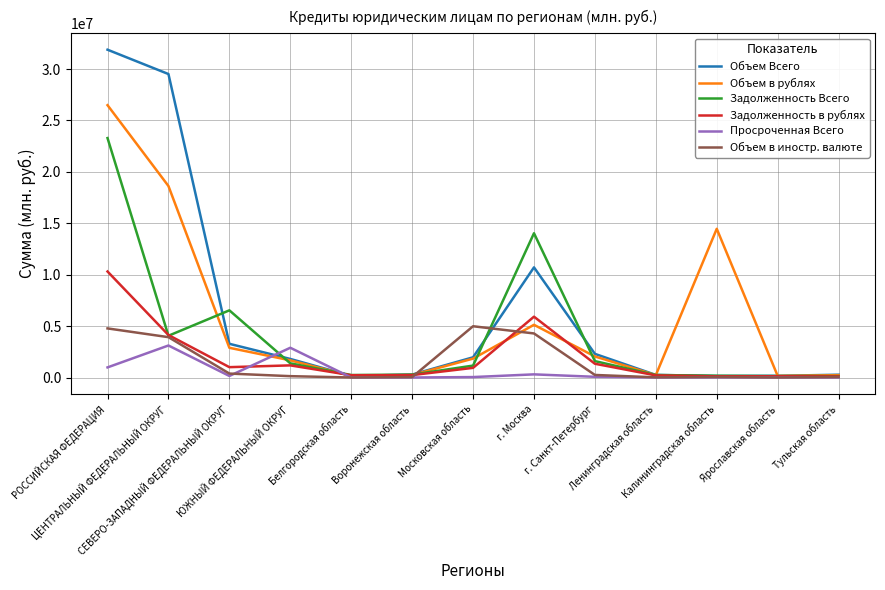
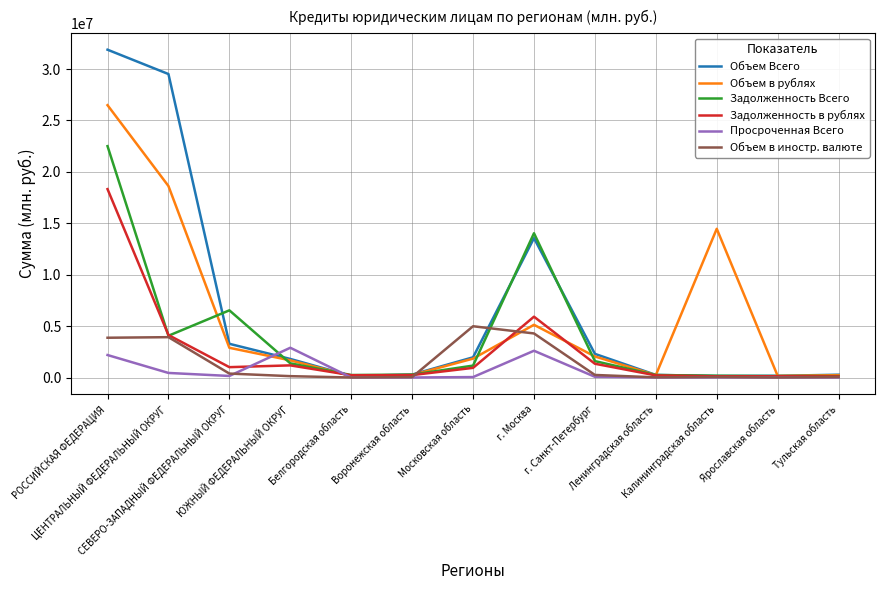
  {
    "Объем Всего": {
      "РОССИЙСКАЯ ФЕДЕРАЦИЯ": 31900000,
      "ЦЕНТРАЛЬНЫЙ ФЕДЕРАЛЬНЫЙ ОКРУГ": 29500000,
      "СЕВЕРО-ЗАПАДНЫЙ ФЕДЕРАЛЬНЫЙ ОКРУГ": 3300000,
-     "г. Москва": 10700000,
+     "г. Москва": 13600000,
      "г. Санкт-Петербург": 2300000
    },
    "Объем в рублях": {
      "РОССИЙСКАЯ ФЕДЕРАЦИЯ": 26500000,
      "ЦЕНТРАЛЬНЫЙ ФЕДЕРАЛЬНЫЙ ОКРУГ": 18600000,
      "СЕВЕРО-ЗАПАДНЫЙ ФЕДЕРАЛЬНЫЙ ОКРУГ": 2900000,
      "г. Москва": 5100000,
      "г. Санкт-Петербург": 2100000,
      "Калининградская область": 14500000
    },
    "Задолженность Всего": {
-     "РОССИЙСКАЯ ФЕДЕРАЦИЯ": 23300000,
+     "РОССИЙСКАЯ ФЕДЕРАЦИЯ": 22500000,
      "СЕВЕРО-ЗАПАДНЫЙ ФЕДЕРАЛЬНЫЙ ОКРУГ": 6500000,
      "г. Москва": 14000000,
      "г. Санкт-Петербург": 1600000
    },
    "Задолженность в рублях": {
-     "РОССИЙСКАЯ ФЕДЕРАЦИЯ": 10300000,
+     "РОССИЙСКАЯ ФЕДЕРАЦИЯ": 18300000,
      "СЕВЕРО-ЗАПАДНЫЙ ФЕДЕРАЛЬНЫЙ ОКРУГ": 1000000,
      "г. Москва": 5900000,
      "г. Санкт-Петербург": 1300000
    },
    "Просроченная Всего": {
-     "РОССИЙСКАЯ ФЕДЕРАЦИЯ": 1000000,
-     "ЦЕНТРАЛЬНЫЙ ФЕДЕРАЛЬНЫЙ ОКРУГ": 3100000,
+     "РОССИЙСКАЯ ФЕДЕРАЦИЯ": 2200000,
+     "ЦЕНТРАЛЬНЫЙ ФЕДЕРАЛЬНЫЙ ОКРУГ": 400000,
      "ЮЖНЫЙ ФЕДЕРАЛЬНЫЙ ОКРУГ": 2900000,
      "Московская область": 0,
-     "г. Москва": 300000
+     "г. Москва": 2600000
    },
    "Объем в иностр. валюте": {
-     "РОССИЙСКАЯ ФЕДЕРАЦИЯ": 4800000,
+     "РОССИЙСКАЯ ФЕДЕРАЦИЯ": 3900000,
      "ЮЖНЫЙ ФЕДЕРАЛЬНЫЙ ОКРУГ": 100000,
      "Московская область": 5000000,
      "г. Москва": 4300000
    }
  }
